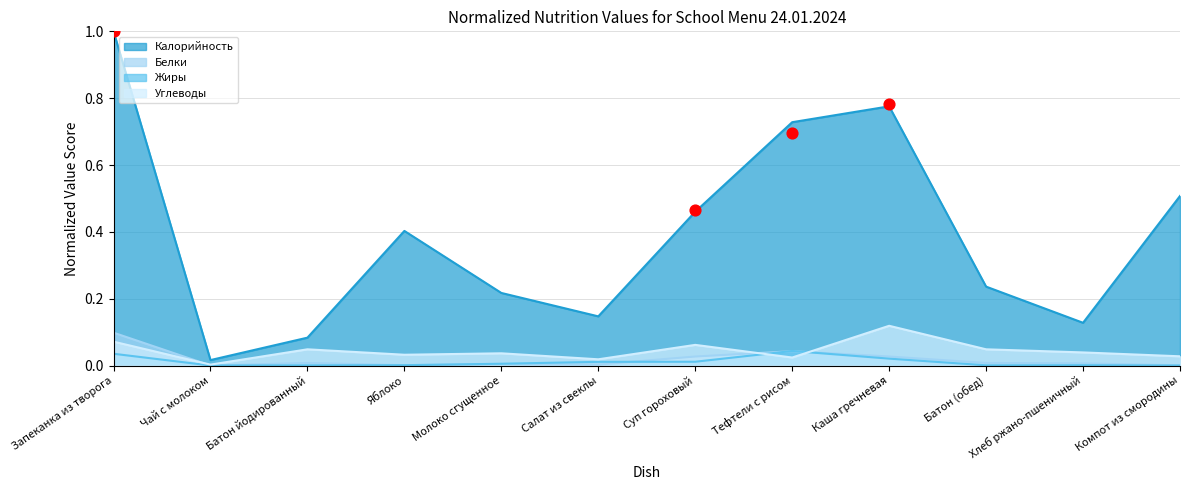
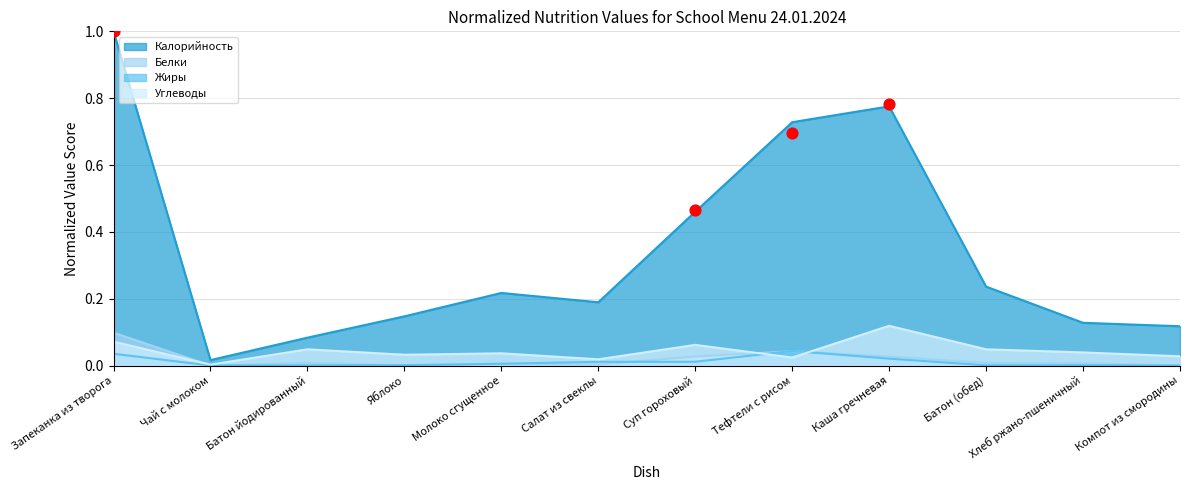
  {
    "Калорийность": {
      "Чай с молоком": 0.02,
      "Батон йодированный": 0.08,
-     "Яблоко": 0.40,
+     "Яблоко": 0.15,
      "Молоко сгущенное": 0.22,
-     "Салат из свеклы": 0.15,
+     "Салат из свеклы": 0.19,
      "Тефтели с рисом": 0.73,
      "Батон (обед)": 0.24,
      "Хлеб ржано-пшеничный": 0.13,
-     "Компот из смородины": 0.51
+     "Компот из смородины": 0.12
    },
    "Жиры": {
      "Запеканка из творога": 0.04,
      "Салат из свеклы": 0.01,
      "Суп гороховый": 0.01
    }
  }
